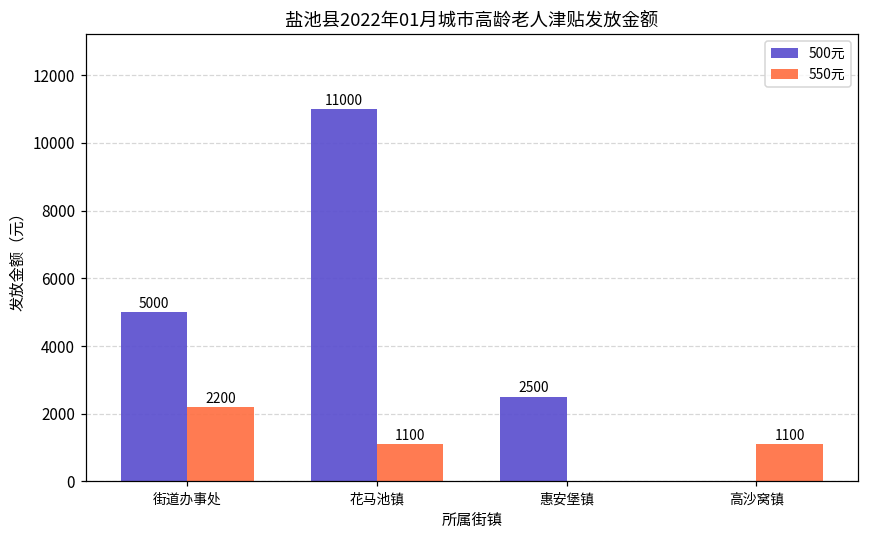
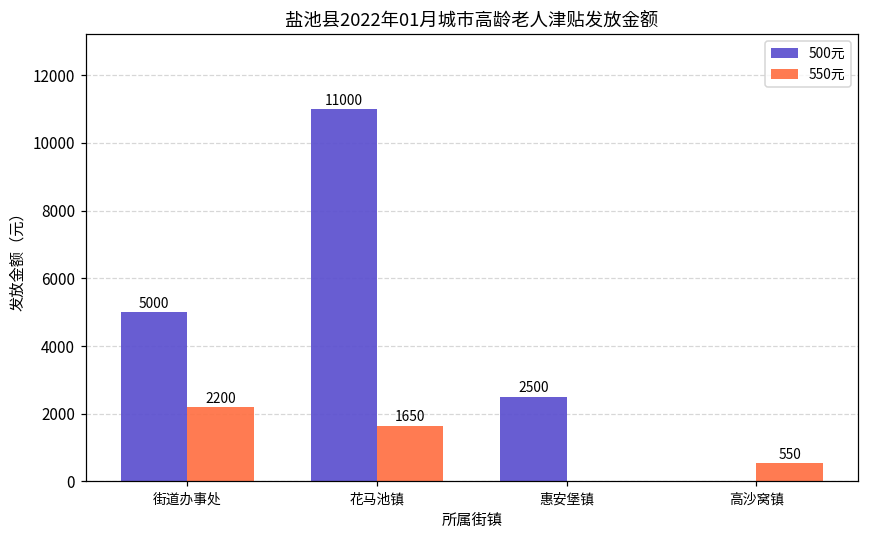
  {
    "500元": {
      "街道办事处": 5000,
      "花马池镇": 11000,
      "惠安堡镇": 2500
    },
    "550元": {
      "街道办事处": 2200,
-     "花马池镇": 1100,
-     "高沙窝镇": 1100
+     "花马池镇": 1650,
+     "高沙窝镇": 550
    }
  }
